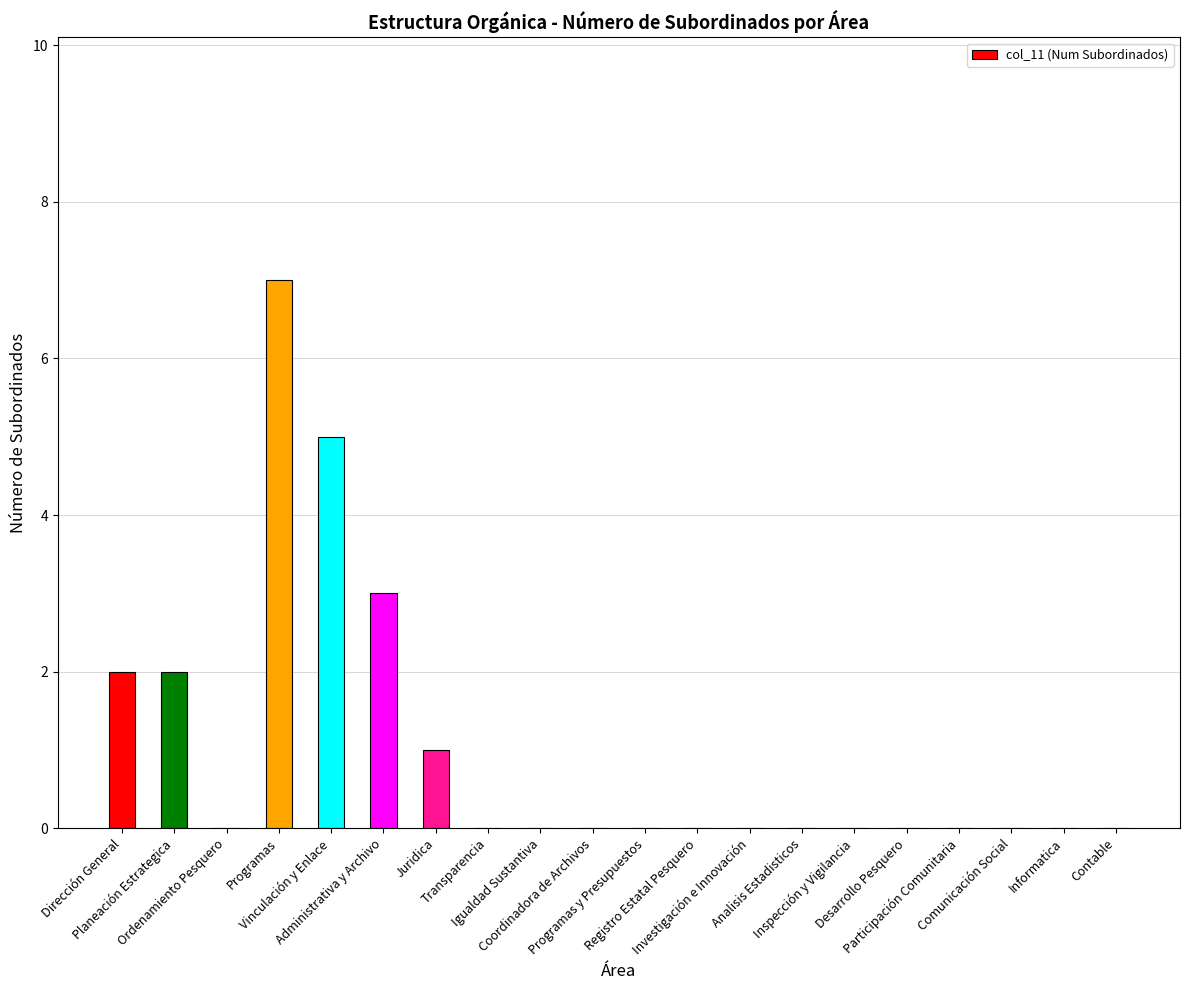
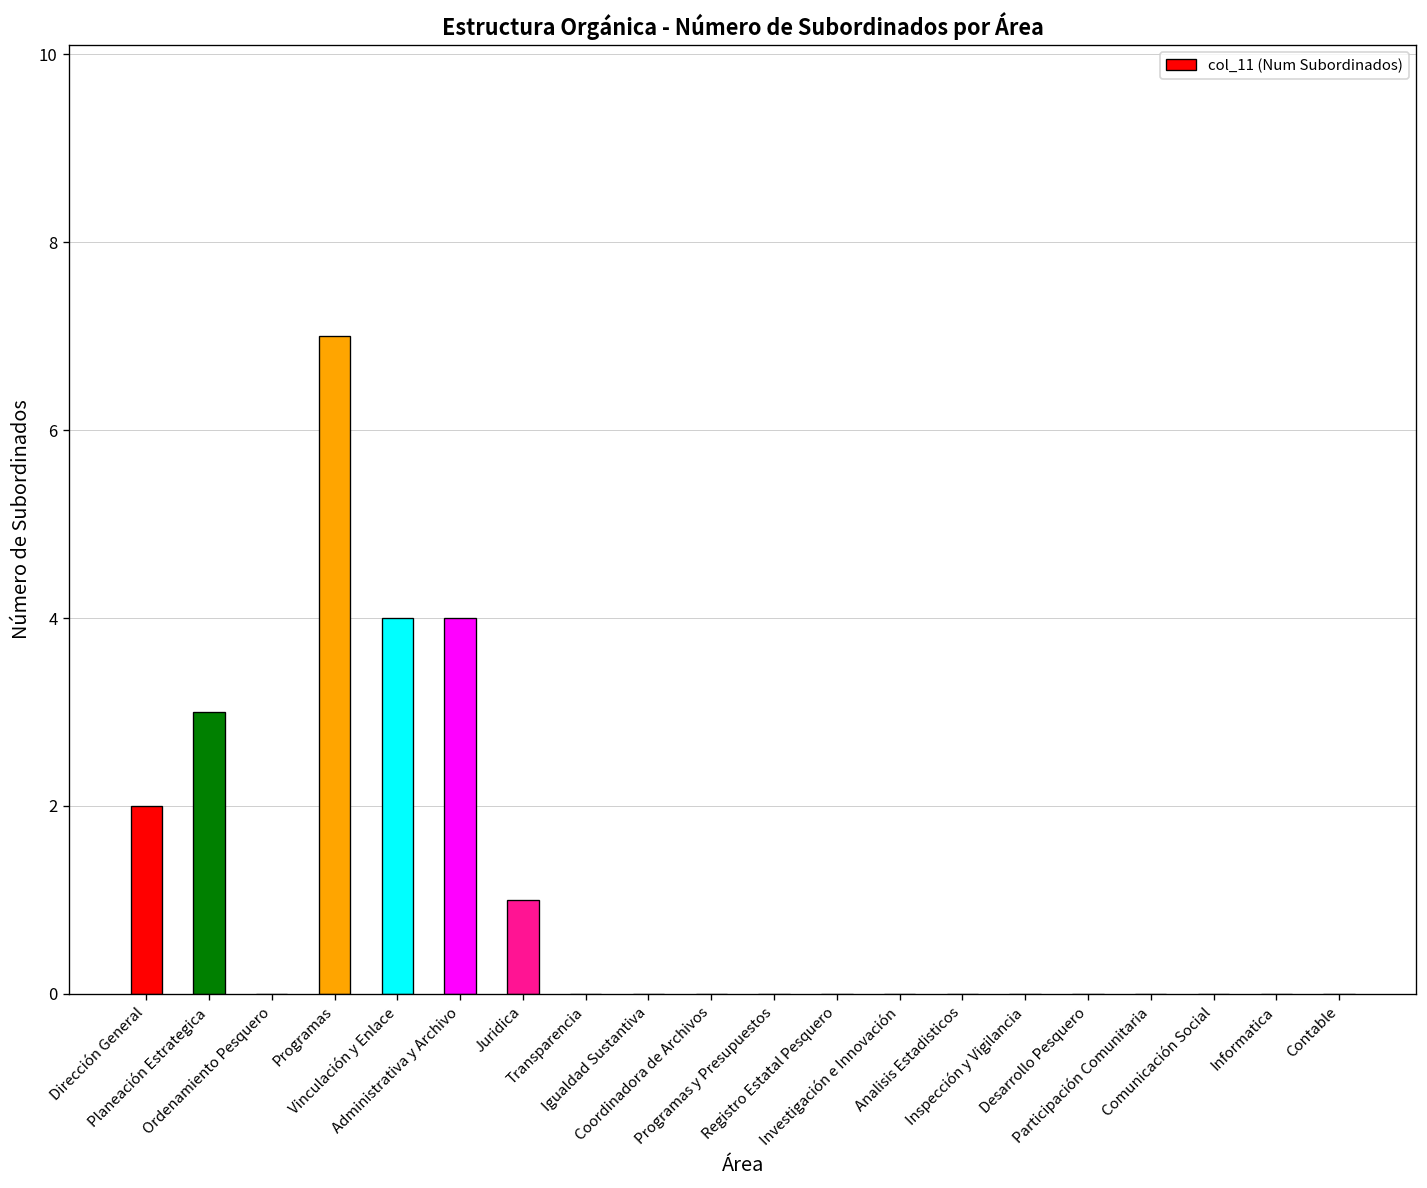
  {
    "Dirección General": 2,
-   "Planeación Estrategica": 2,
+   "Planeación Estrategica": 3,
    "Ordenamiento Pesquero": 0,
    "Programas": 7,
-   "Vinculación y Enlace": 5,
-   "Administrativa y Archivo": 3,
+   "Vinculación y Enlace": 4,
+   "Administrativa y Archivo": 4,
    "Juridica": 1,
    "Transparencia": 0,
    "Igualdad Sustantiva": 0,
    "Coordinadora de Archivos": 0,
    "Programas y Presupuestos": 0,
    "Registro Estatal Pesquero": 0,
    "Investigación e Innovación": 0,
    "Analisis Estadisticos": 0,
    "Inspección y Vigilancia": 0,
    "Desarrollo Pesquero": 0,
    "Participación Comunitaria": 0,
    "Comunicación Social": 0,
    "Informatica": 0,
    "Contable": 0
  }
